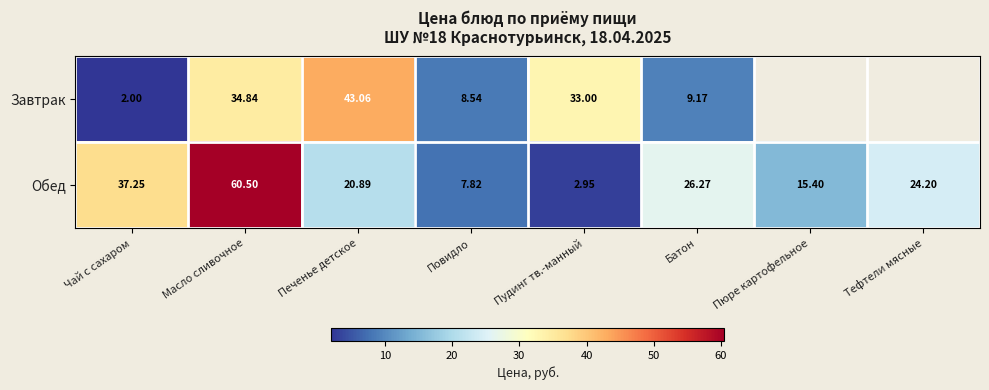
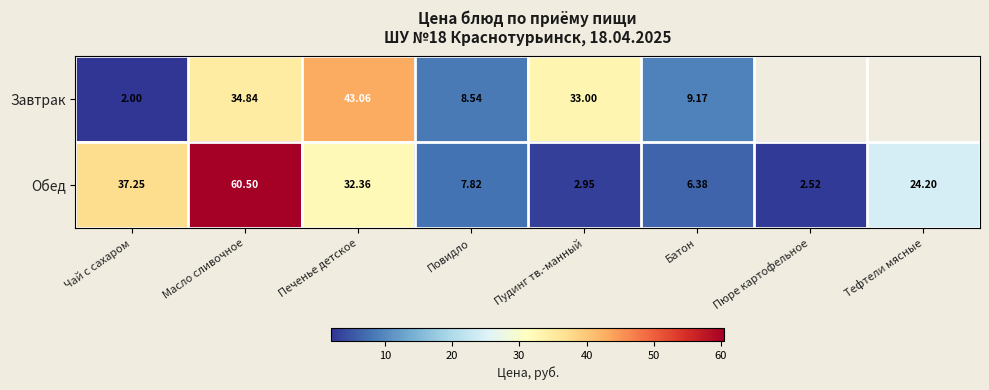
  {
    "Завтрак": {
      "Чай с сахаром": 2.00,
      "Масло сливочное": 34.84,
      "Печенье детское": 43.06,
      "Повидло": 8.54,
      "Пудинг тв.-манный": 33.00,
      "Батон": 9.17
    },
    "Обед": {
      "Чай с сахаром": 37.25,
      "Масло сливочное": 60.50,
-     "Печенье детское": 20.89,
+     "Печенье детское": 32.36,
      "Повидло": 7.82,
      "Пудинг тв.-манный": 2.95,
-     "Батон": 26.27,
-     "Пюре картофельное": 15.40,
+     "Батон": 6.38,
+     "Пюре картофельное": 2.52,
      "Тефтели мясные": 24.20
    }
  }
